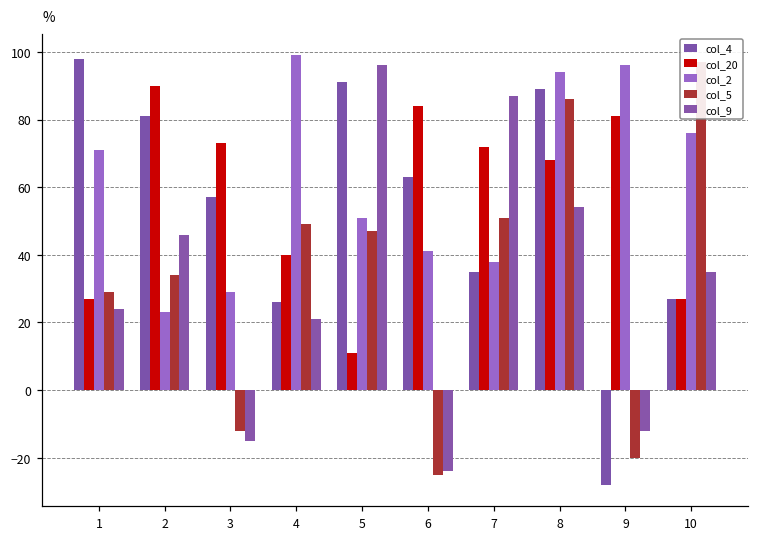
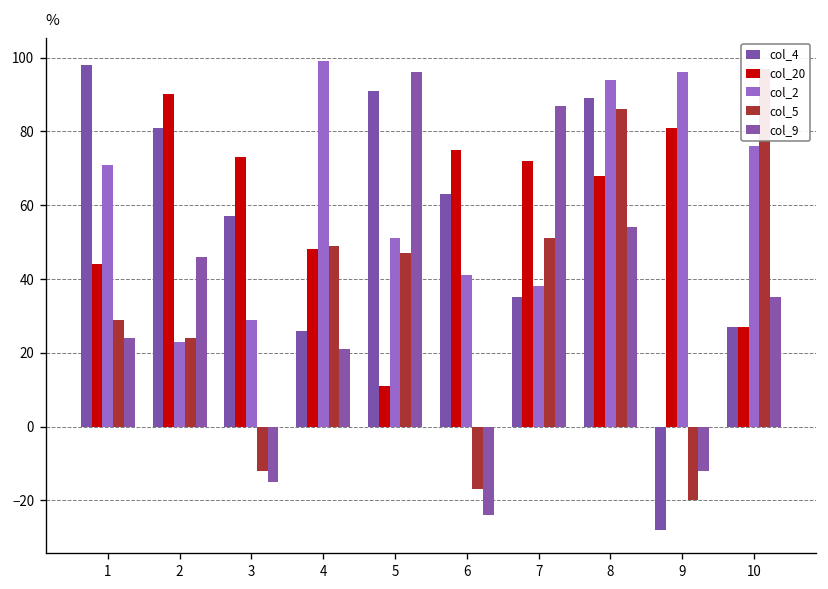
  {
    "col_20": {
-     "1": 27,
+     "1": 44,
      "2": 90,
      "3": 73,
-     "4": 40,
+     "4": 48,
      "5": 11,
-     "6": 84,
+     "6": 75,
      "7": 72,
      "8": 68,
      "9": 81,
      "10": 27
    },
    "col_5": {
      "1": 29,
-     "2": 34,
+     "2": 24,
      "3": -12,
      "4": 49,
      "5": 47,
-     "6": -25,
+     "6": -17,
      "7": 51,
      "8": 86,
      "9": -20
    }
  }
